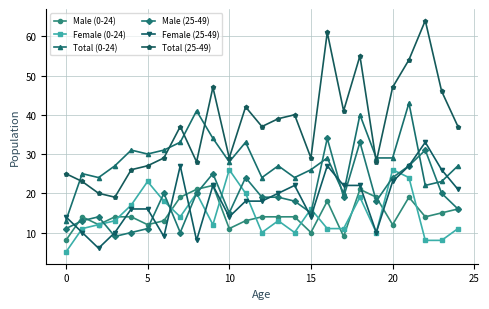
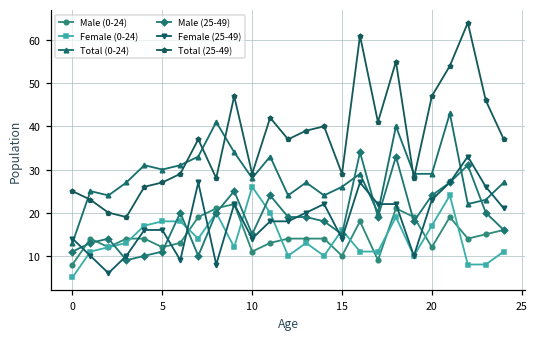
  {
    "Female (0-24)": {
      "0": 5,
-     "5": 23,
+     "5": 18,
      "10": 26,
      "15": 16,
-     "20": 26
+     "20": 17
    }
  }
